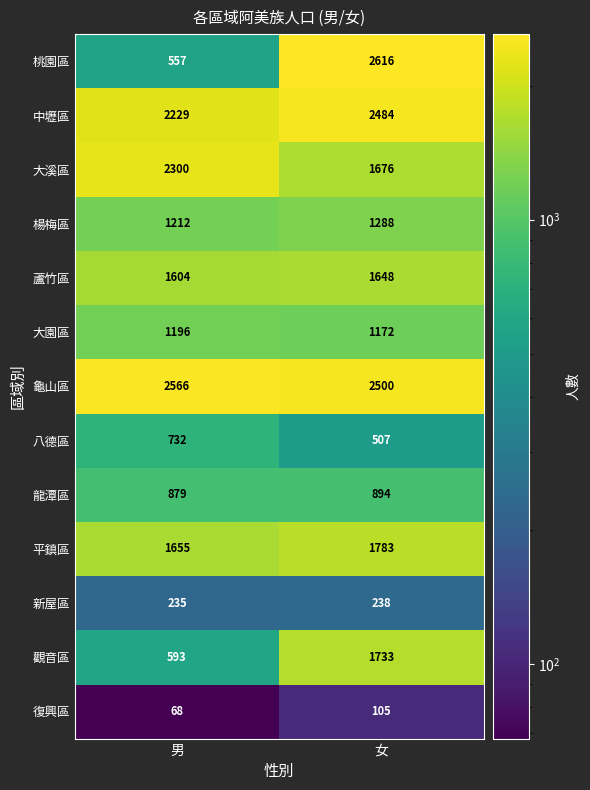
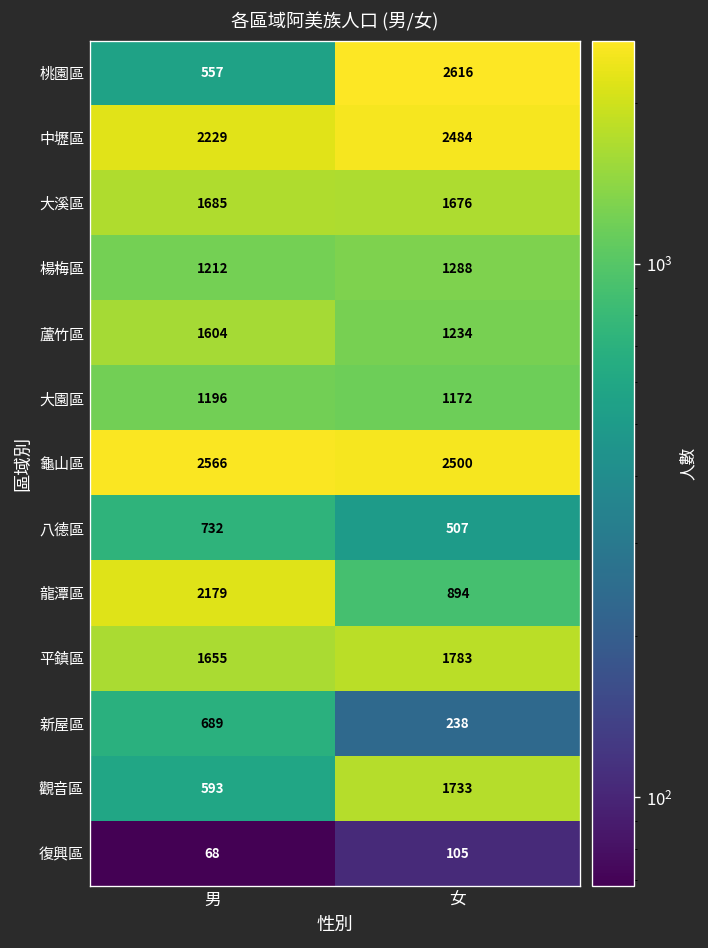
  {
    "桃園區": {
      "男": 557,
      "女": 2616
    },
    "中壢區": {
      "男": 2229,
      "女": 2484
    },
    "大溪區": {
-     "男": 2300,
+     "男": 1685,
      "女": 1676
    },
    "楊梅區": {
      "男": 1212,
      "女": 1288
    },
    "蘆竹區": {
      "男": 1604,
-     "女": 1648
+     "女": 1234
    },
    "大園區": {
      "男": 1196,
      "女": 1172
    },
    "龜山區": {
      "男": 2566,
      "女": 2500
    },
    "八德區": {
      "男": 732,
      "女": 507
    },
    "龍潭區": {
-     "男": 879,
+     "男": 2179,
      "女": 894
    },
    "平鎮區": {
      "男": 1655,
      "女": 1783
    },
    "新屋區": {
-     "男": 235,
+     "男": 689,
      "女": 238
    },
    "觀音區": {
      "男": 593,
      "女": 1733
    },
    "復興區": {
      "男": 68,
      "女": 105
    }
  }
